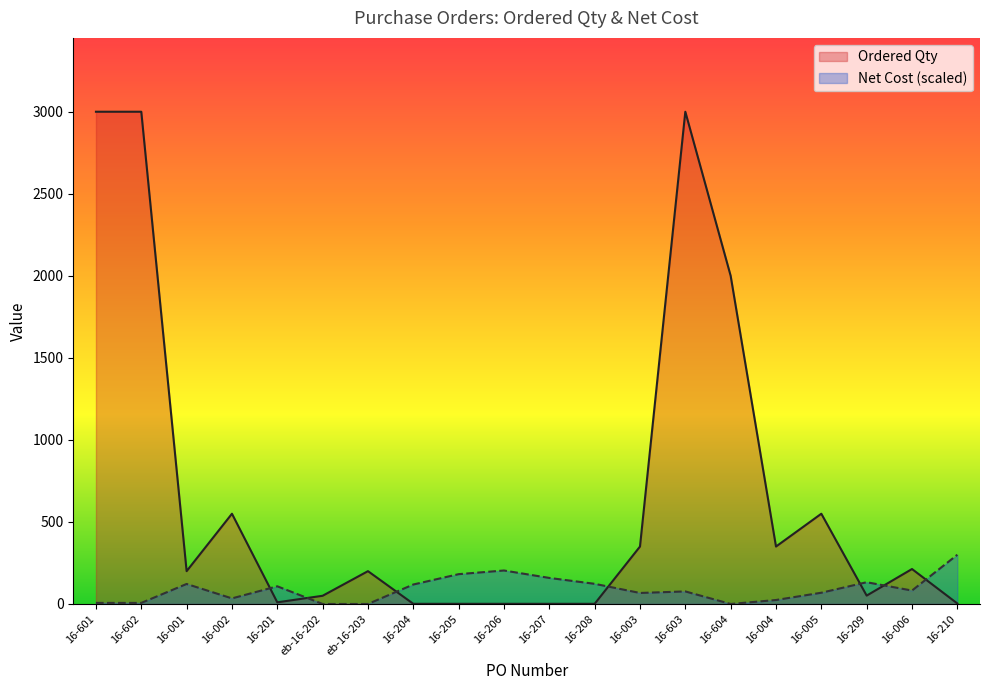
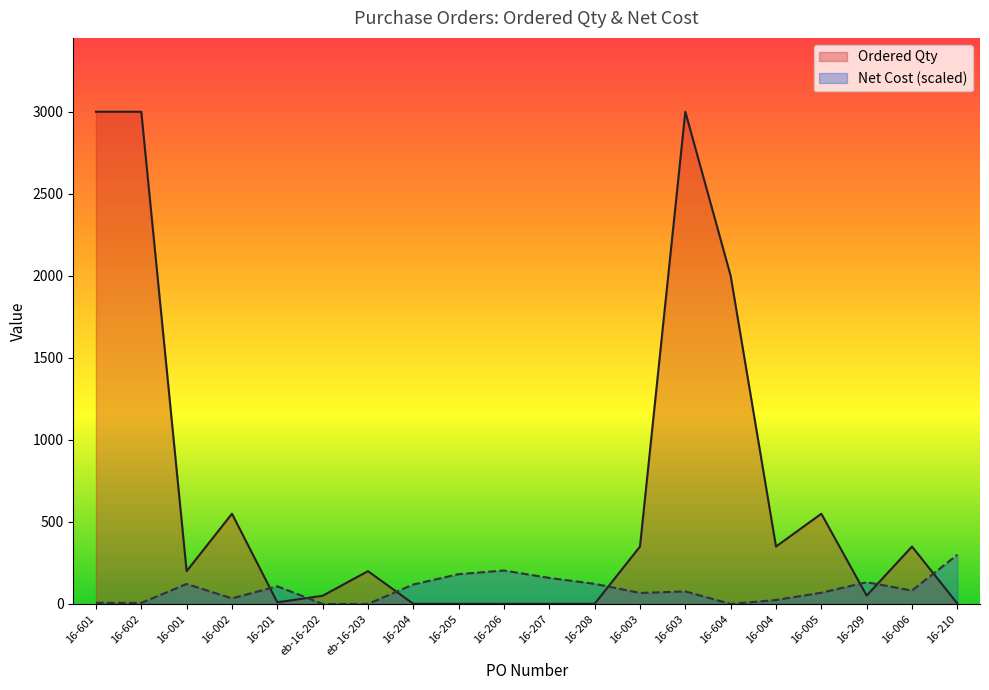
  {
    "Ordered Qty": {
      "16-601": 3000,
      "16-602": 3000,
      "16-001": 200,
      "16-002": 550,
      "16-201": 10,
      "eb-16-202": 50,
      "eb-16-203": 200,
      "16-204": 0,
      "16-205": 0,
      "16-206": 0,
      "16-207": 0,
      "16-208": 0,
      "16-003": 350,
      "16-603": 3000,
      "16-604": 2000,
      "16-004": 350,
      "16-005": 550,
      "16-209": 50,
-     "16-006": 210,
+     "16-006": 350,
      "16-210": 0
    },
    "Net Cost (scaled)": {
      "16-601": 10,
      "16-602": 10,
      "16-001": 120,
      "16-002": 30,
      "16-201": 110,
      "eb-16-202": 0,
      "eb-16-203": 0,
      "16-204": 120,
      "16-205": 180,
      "16-206": 200,
      "16-207": 160,
      "16-208": 120,
      "16-003": 70,
      "16-603": 80,
      "16-604": 0,
      "16-004": 20,
      "16-005": 70,
      "16-209": 130,
      "16-006": 80,
      "16-210": 300
    }
  }
